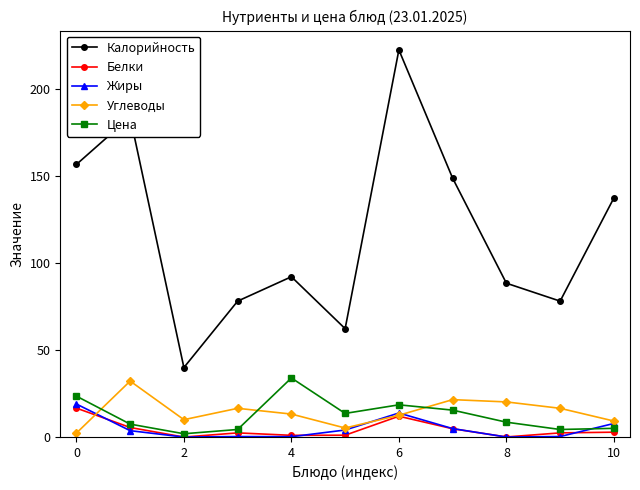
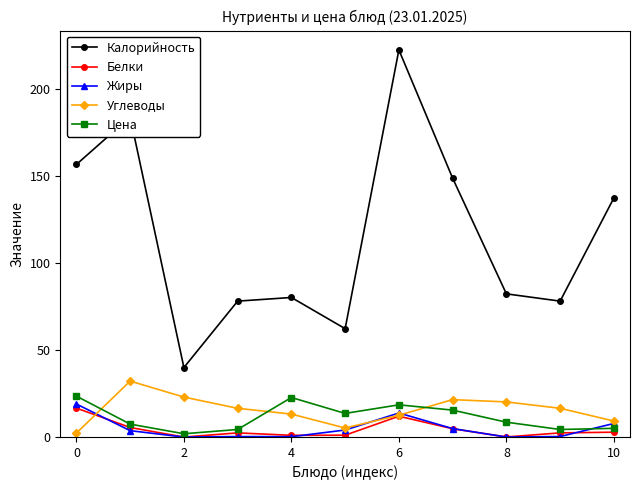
  {
    "Калорийность": {
      "0": 156,
      "2": 40,
-     "4": 92,
+     "4": 80,
      "6": 222,
-     "8": 88,
+     "8": 82,
      "10": 137
    },
    "Белки": {
      "0": 17,
      "10": 3
    },
    "Жиры": {
      "0": 19
    },
    "Углеводы": {
      "0": 2,
-     "2": 10,
+     "2": 23,
      "4": 13,
      "8": 20
    },
    "Цена": {
      "0": 23,
      "2": 2,
-     "4": 34,
+     "4": 23,
      "6": 19,
      "8": 9,
      "10": 5
    }
  }
